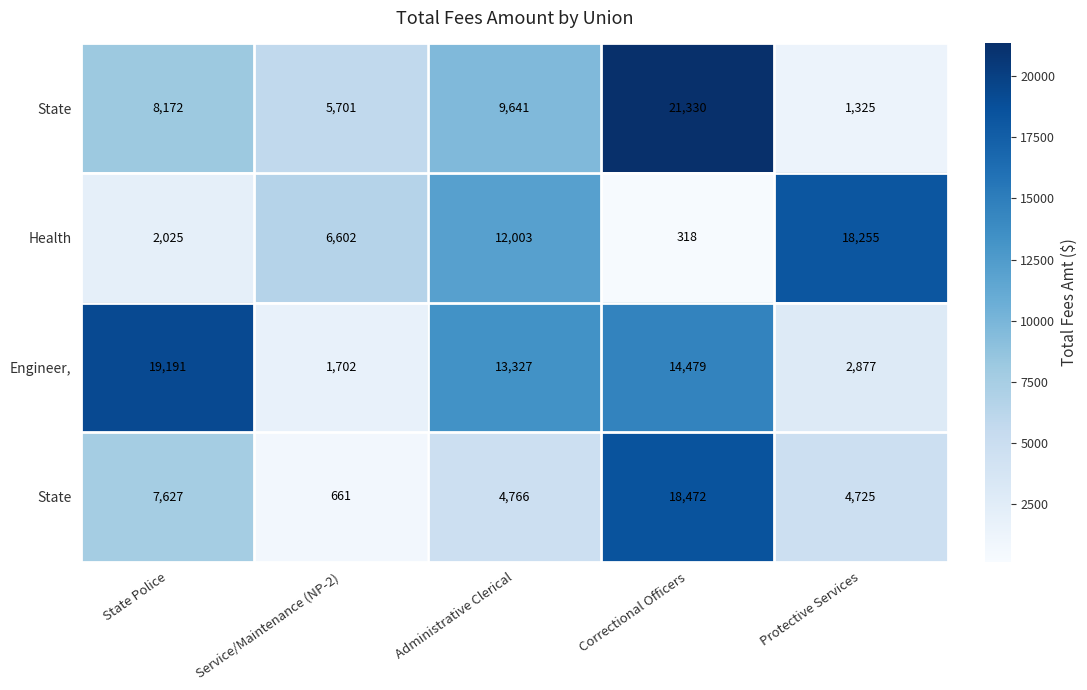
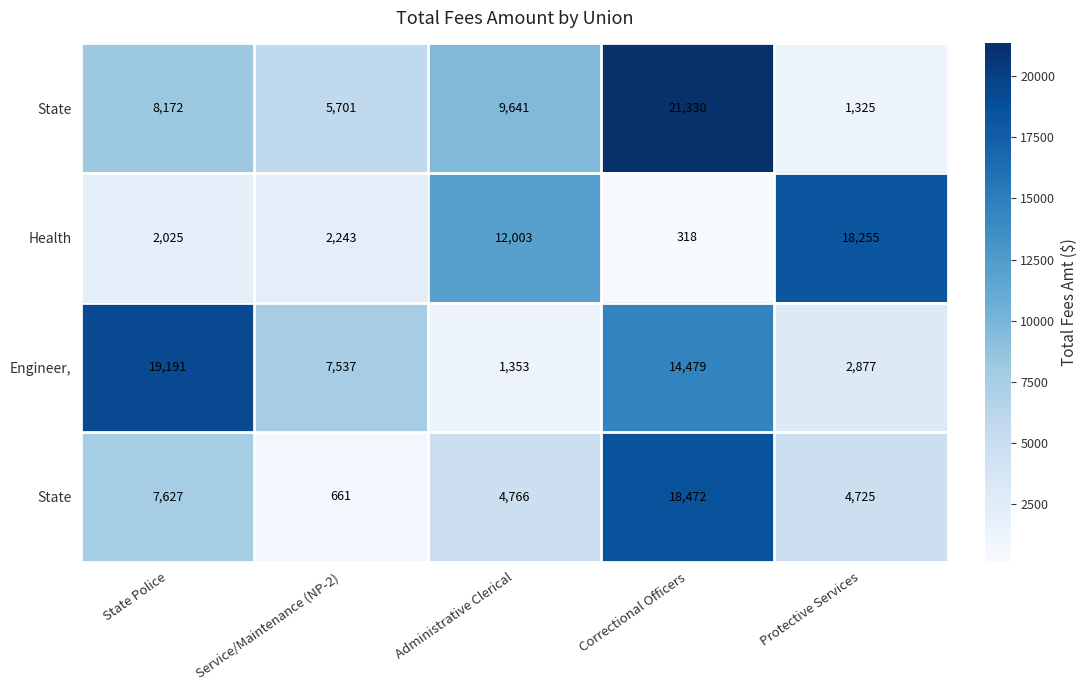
  {
    "Health": {
      "State Police": "2,025",
-     "Service/Maintenance (NP-2)": "6,602",
+     "Service/Maintenance (NP-2)": "2,243",
      "Administrative Clerical": "12,003",
      "Correctional Officers": "318",
      "Protective Services": "18,255"
    },
    "Engineer,": {
      "State Police": "19,191",
-     "Service/Maintenance (NP-2)": "1,702",
-     "Administrative Clerical": "13,327",
+     "Service/Maintenance (NP-2)": "7,537",
+     "Administrative Clerical": "1,353",
      "Correctional Officers": "14,479",
      "Protective Services": "2,877"
    }
  }
